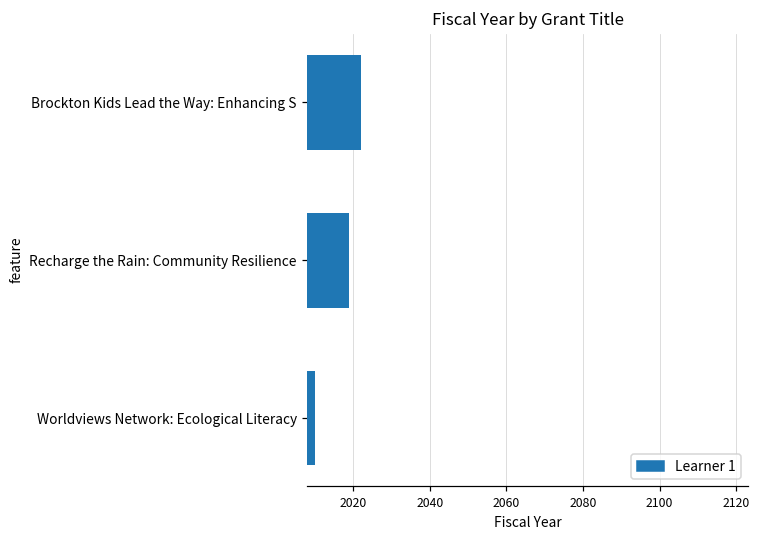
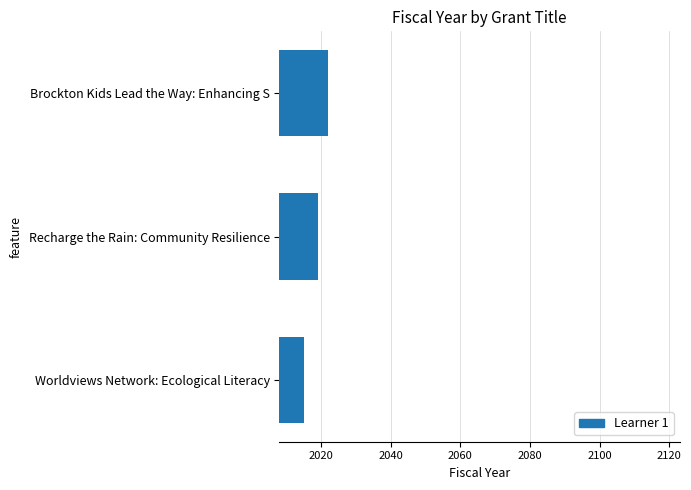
  {
    "Brockton Kids Lead the Way: Enhancing S": 2022,
    "Recharge the Rain: Community Resilience": 2019,
-   "Worldviews Network: Ecological Literacy": 2010
+   "Worldviews Network: Ecological Literacy": 2015
  }
